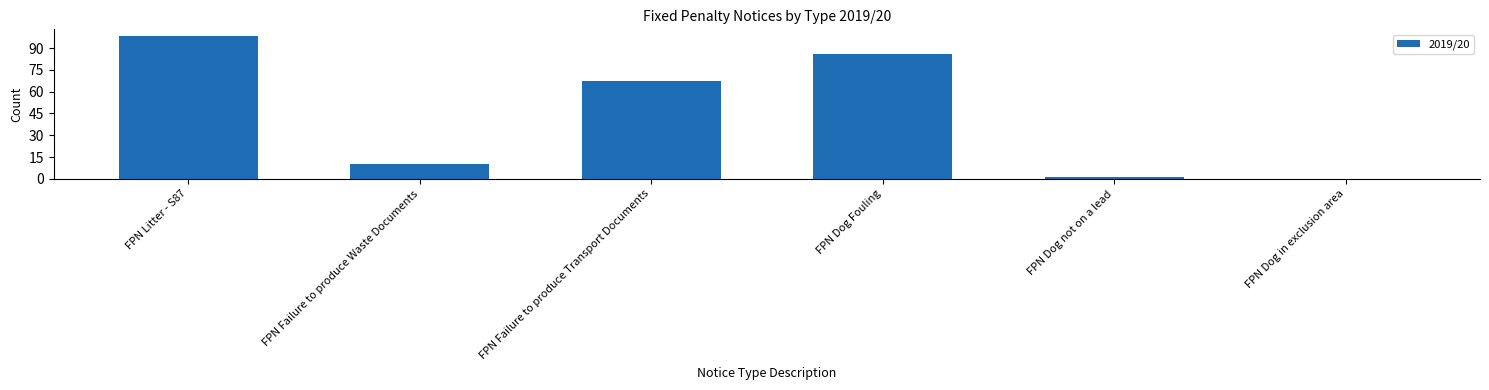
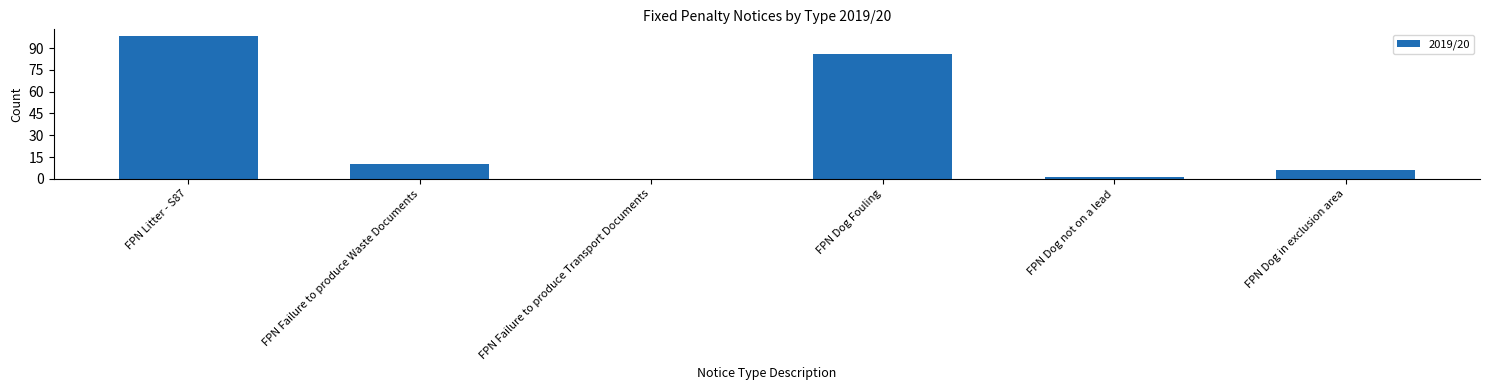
  {
    "FPN Litter - S87": 98,
    "FPN Failure to produce Waste Documents": 10,
-   "FPN Failure to produce Transport Documents": 67,
+   "FPN Failure to produce Transport Documents": 0,
    "FPN Dog Fouling": 86,
-   "FPN Dog in exclusion area": 0
+   "FPN Dog in exclusion area": 6
  }
